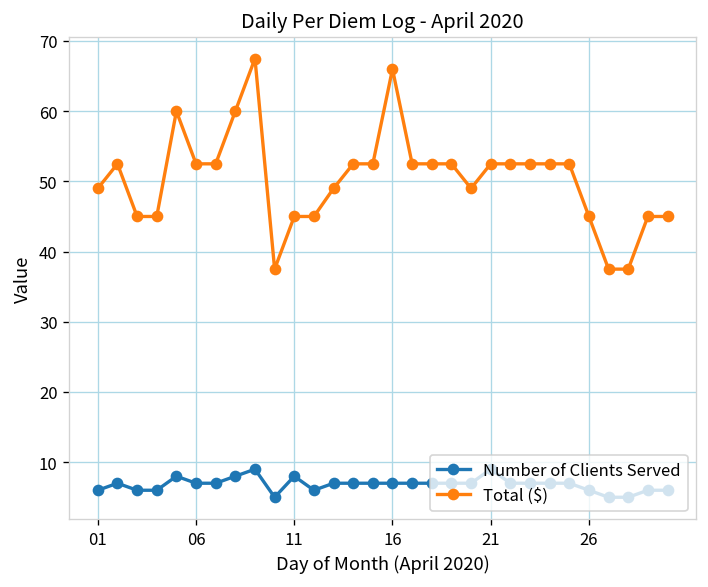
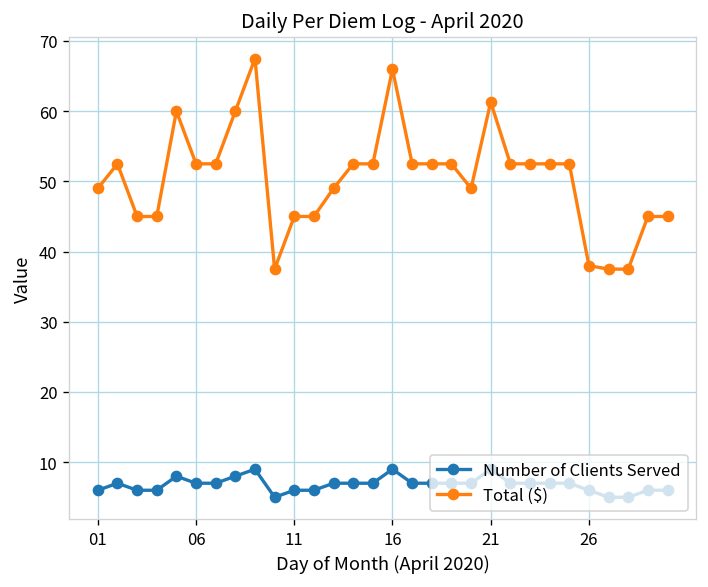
  {
    "Number of Clients Served": {
      "01": 6,
      "06": 7,
-     "11": 8,
-     "16": 7
+     "11": 6,
+     "16": 9
    },
    "Total ($)": {
      "01": 49,
      "06": 53,
      "11": 45,
      "16": 66,
-     "21": 53,
-     "26": 45
+     "21": 61,
+     "26": 38
    }
  }
